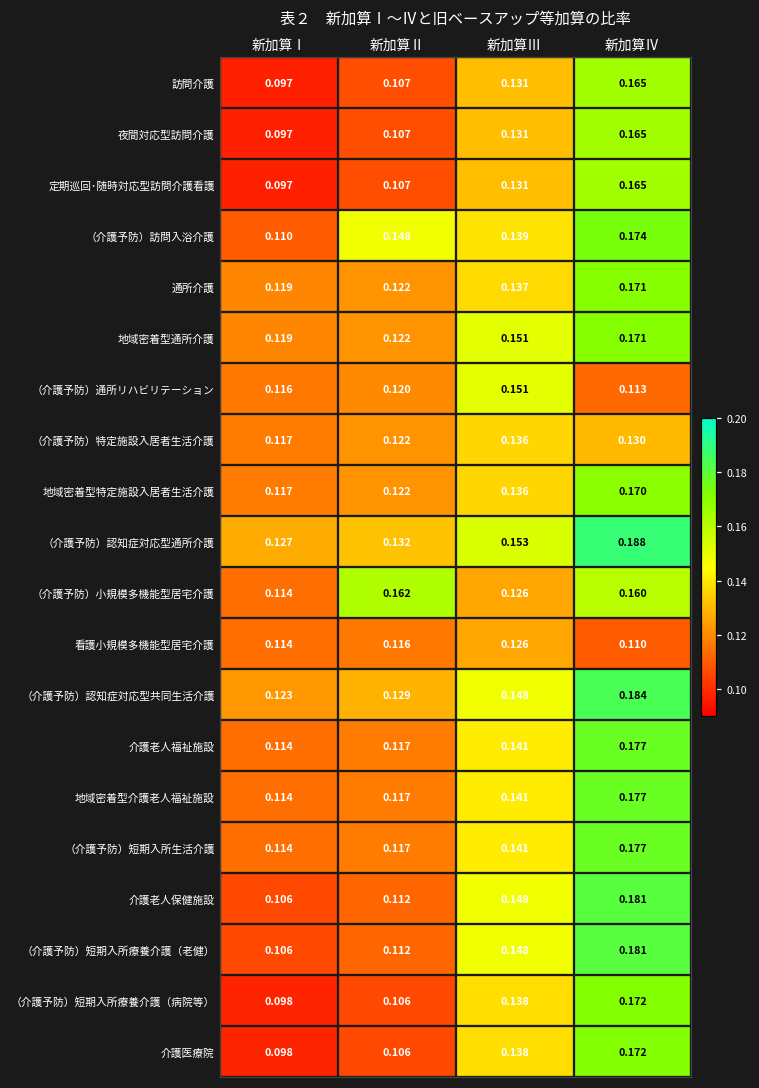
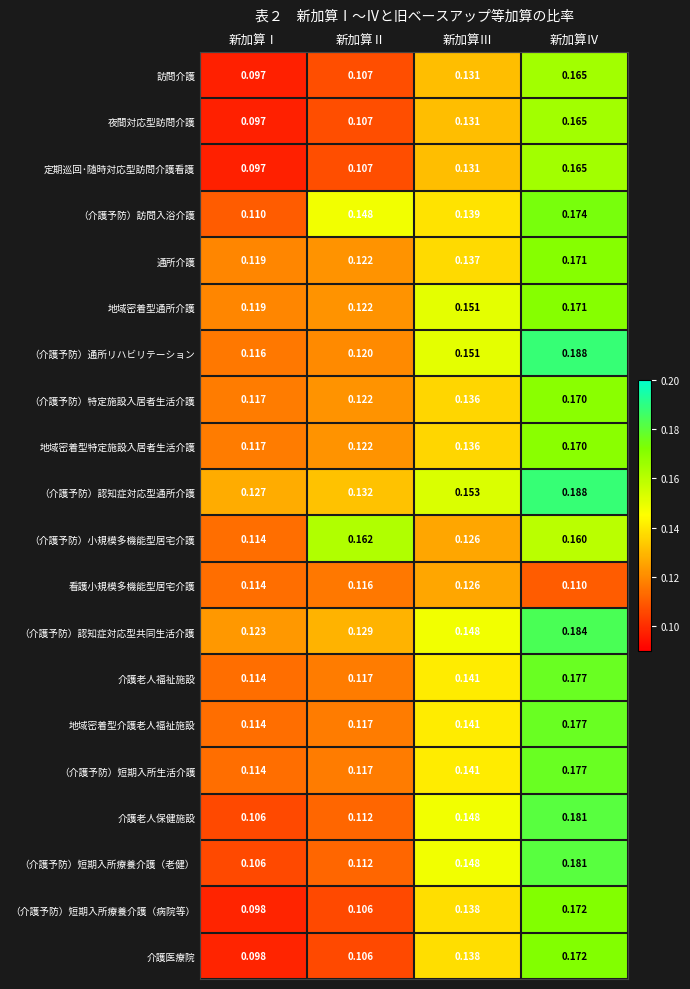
  {
    "訪問介護": {
      "新加算Ⅰ": 0.097,
      "新加算Ⅱ": 0.107,
      "新加算Ⅲ": 0.131,
      "新加算Ⅳ": 0.165
    },
    "夜間対応型訪問介護": {
      "新加算Ⅰ": 0.097,
      "新加算Ⅱ": 0.107,
      "新加算Ⅲ": 0.131,
      "新加算Ⅳ": 0.165
    },
    "定期巡回･随時対応型訪問介護看護": {
      "新加算Ⅰ": 0.097,
      "新加算Ⅱ": 0.107,
      "新加算Ⅲ": 0.131,
      "新加算Ⅳ": 0.165
    },
    "（介護予防）訪問入浴介護": {
      "新加算Ⅰ": 0.110,
      "新加算Ⅱ": 0.148,
      "新加算Ⅲ": 0.139,
      "新加算Ⅳ": 0.174
    },
    "通所介護": {
      "新加算Ⅰ": 0.119,
      "新加算Ⅱ": 0.122,
      "新加算Ⅲ": 0.137,
      "新加算Ⅳ": 0.171
    },
    "地域密着型通所介護": {
      "新加算Ⅰ": 0.119,
      "新加算Ⅱ": 0.122,
      "新加算Ⅲ": 0.151,
      "新加算Ⅳ": 0.171
    },
    "（介護予防）通所リハビリテーション": {
      "新加算Ⅰ": 0.116,
      "新加算Ⅱ": 0.120,
      "新加算Ⅲ": 0.151,
-     "新加算Ⅳ": 0.113
+     "新加算Ⅳ": 0.188
    },
    "（介護予防）特定施設入居者生活介護": {
      "新加算Ⅰ": 0.117,
      "新加算Ⅱ": 0.122,
      "新加算Ⅲ": 0.136,
-     "新加算Ⅳ": 0.130
+     "新加算Ⅳ": 0.170
    },
    "地域密着型特定施設入居者生活介護": {
      "新加算Ⅰ": 0.117,
      "新加算Ⅱ": 0.122,
      "新加算Ⅲ": 0.136,
      "新加算Ⅳ": 0.170
    },
    "（介護予防）認知症対応型通所介護": {
      "新加算Ⅰ": 0.127,
      "新加算Ⅱ": 0.132,
      "新加算Ⅲ": 0.153,
      "新加算Ⅳ": 0.188
    },
    "（介護予防）小規模多機能型居宅介護": {
      "新加算Ⅰ": 0.114,
      "新加算Ⅱ": 0.162,
      "新加算Ⅲ": 0.126,
      "新加算Ⅳ": 0.160
    },
    "看護小規模多機能型居宅介護": {
      "新加算Ⅰ": 0.114,
      "新加算Ⅱ": 0.116,
      "新加算Ⅲ": 0.126,
      "新加算Ⅳ": 0.110
    },
    "（介護予防）認知症対応型共同生活介護": {
      "新加算Ⅰ": 0.123,
      "新加算Ⅱ": 0.129,
      "新加算Ⅲ": 0.148,
      "新加算Ⅳ": 0.184
    },
    "介護老人福祉施設": {
      "新加算Ⅰ": 0.114,
      "新加算Ⅱ": 0.117,
      "新加算Ⅲ": 0.141,
      "新加算Ⅳ": 0.177
    },
    "地域密着型介護老人福祉施設": {
      "新加算Ⅰ": 0.114,
      "新加算Ⅱ": 0.117,
      "新加算Ⅲ": 0.141,
      "新加算Ⅳ": 0.177
    },
    "（介護予防）短期入所生活介護": {
      "新加算Ⅰ": 0.114,
      "新加算Ⅱ": 0.117,
      "新加算Ⅲ": 0.141,
      "新加算Ⅳ": 0.177
    },
    "介護老人保健施設": {
      "新加算Ⅰ": 0.106,
      "新加算Ⅱ": 0.112,
      "新加算Ⅲ": 0.148,
      "新加算Ⅳ": 0.181
    },
    "（介護予防）短期入所療養介護（老健）": {
      "新加算Ⅰ": 0.106,
      "新加算Ⅱ": 0.112,
      "新加算Ⅲ": 0.148,
      "新加算Ⅳ": 0.181
    },
    "（介護予防）短期入所療養介護（病院等）": {
      "新加算Ⅰ": 0.098,
      "新加算Ⅱ": 0.106,
      "新加算Ⅲ": 0.138,
      "新加算Ⅳ": 0.172
    },
    "介護医療院": {
      "新加算Ⅰ": 0.098,
      "新加算Ⅱ": 0.106,
      "新加算Ⅲ": 0.138,
      "新加算Ⅳ": 0.172
    }
  }
